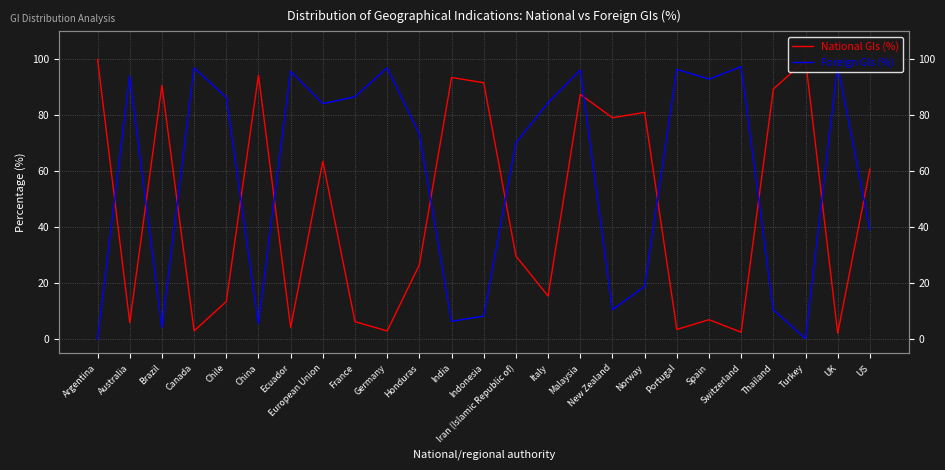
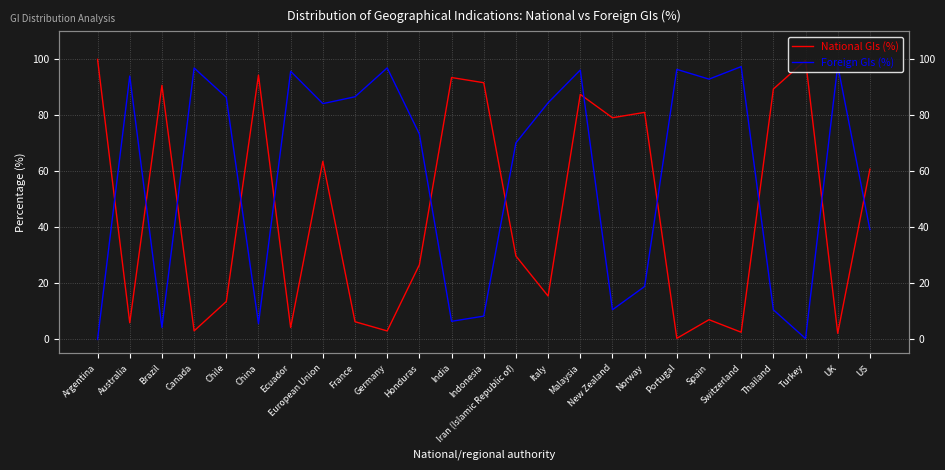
  {
    "National GIs (%)": {
      "Argentina": 100,
      "Australia": 6,
      "Brazil": 91,
      "Canada": 3,
      "Chile": 14,
      "China": 94,
      "Ecuador": 4,
      "European Union": 64,
      "France": 6,
      "Germany": 3,
      "Honduras": 27,
      "India": 94,
      "Indonesia": 92,
      "Iran (Islamic Republic of)": 30,
      "Italy": 15,
      "Malaysia": 88,
      "New Zealand": 79,
      "Norway": 81,
-     "Portugal": 4,
+     "Portugal": 0,
      "Spain": 7,
      "Switzerland": 3,
      "Thailand": 89,
      "UK": 2,
      "US": 61
    },
    "Foreign GIs (%)": {
      "Argentina": 0,
      "Australia": 94,
      "Brazil": 4,
      "Canada": 97,
      "Chile": 86,
      "China": 6,
      "Ecuador": 96,
      "European Union": 84,
      "France": 87,
      "Germany": 97,
      "Honduras": 73,
      "India": 6,
      "Indonesia": 8,
      "Iran (Islamic Republic of)": 70,
      "Italy": 85,
      "Malaysia": 96,
      "New Zealand": 11,
      "Norway": 19,
      "Portugal": 96,
      "Spain": 93,
      "Switzerland": 97,
      "Thailand": 11,
      "Turkey": 0,
      "US": 39
    }
  }
